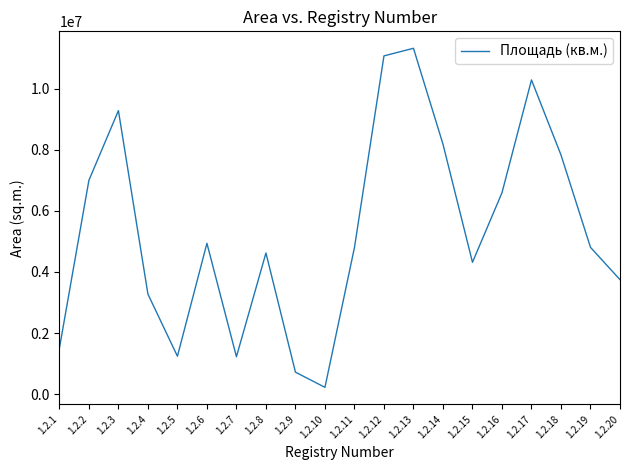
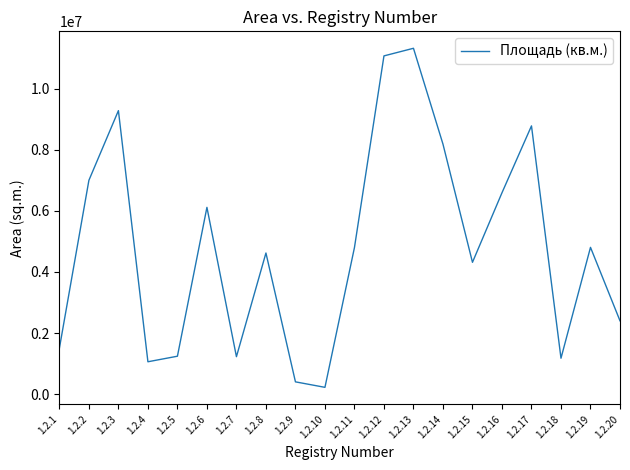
  {
    "1.2.1": 1500000,
    "1.2.2": 7000000,
    "1.2.3": 9300000,
-   "1.2.4": 3300000,
+   "1.2.4": 1100000,
    "1.2.5": 1200000,
-   "1.2.6": 4900000,
+   "1.2.6": 6100000,
    "1.2.7": 1200000,
    "1.2.8": 4600000,
-   "1.2.9": 700000,
+   "1.2.9": 400000,
    "1.2.10": 200000,
    "1.2.11": 4800000,
    "1.2.12": 11100000,
    "1.2.13": 11300000,
    "1.2.14": 8200000,
    "1.2.15": 4300000,
    "1.2.16": 6600000,
-   "1.2.17": 10300000,
-   "1.2.18": 7800000,
+   "1.2.17": 8800000,
+   "1.2.18": 1200000,
    "1.2.19": 4800000,
-   "1.2.20": 3700000
+   "1.2.20": 2400000
  }
